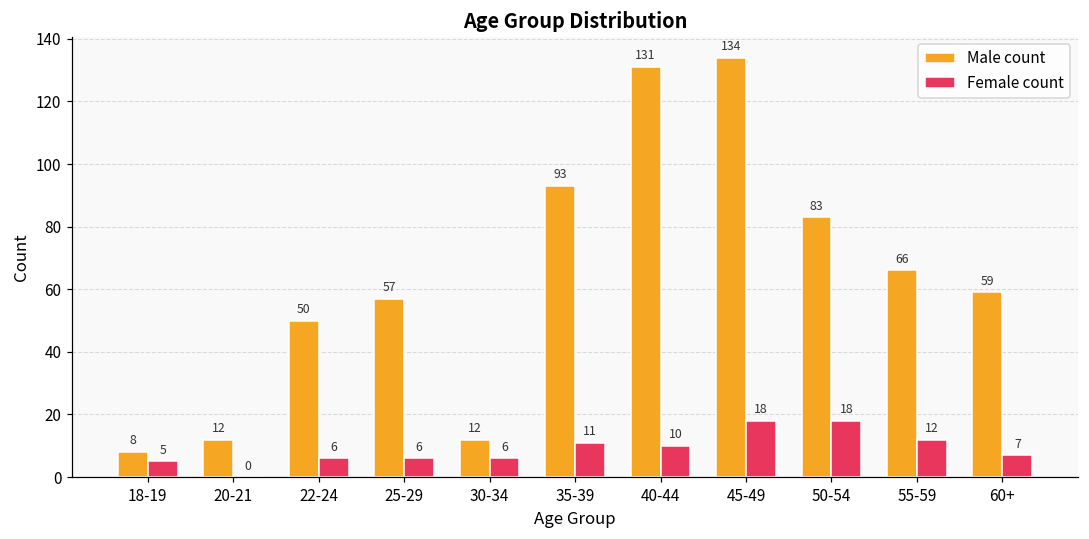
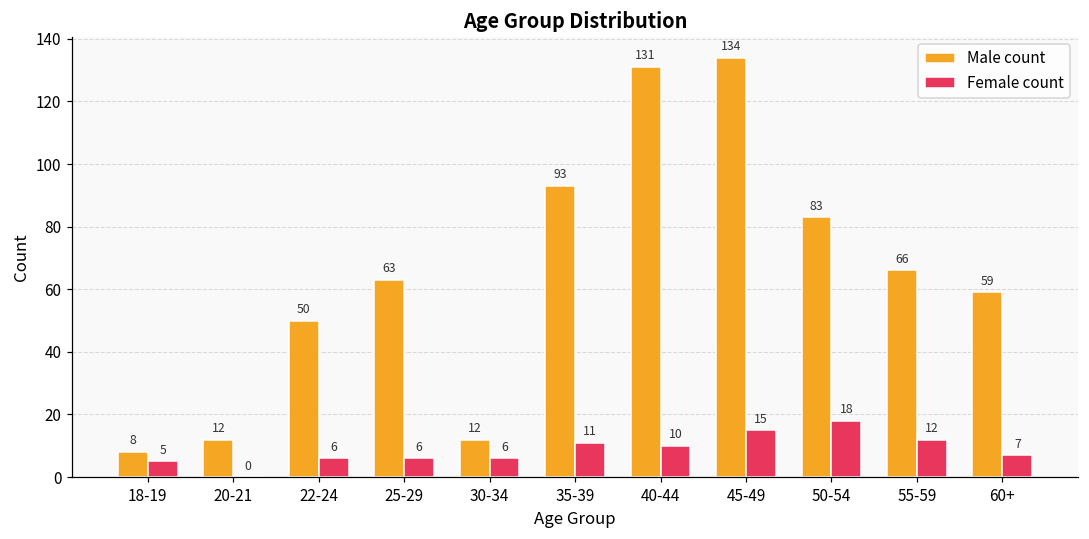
  {
    "Male count": {
      "18-19": 8,
      "20-21": 12,
      "22-24": 50,
-     "25-29": 57,
+     "25-29": 63,
      "30-34": 12,
      "35-39": 93,
      "40-44": 131,
      "45-49": 134,
      "50-54": 83,
      "55-59": 66,
      "60+": 59
    },
    "Female count": {
      "18-19": 5,
      "20-21": 0,
      "22-24": 6,
      "25-29": 6,
      "30-34": 6,
      "35-39": 11,
      "40-44": 10,
-     "45-49": 18,
+     "45-49": 15,
      "50-54": 18,
      "55-59": 12,
      "60+": 7
    }
  }
